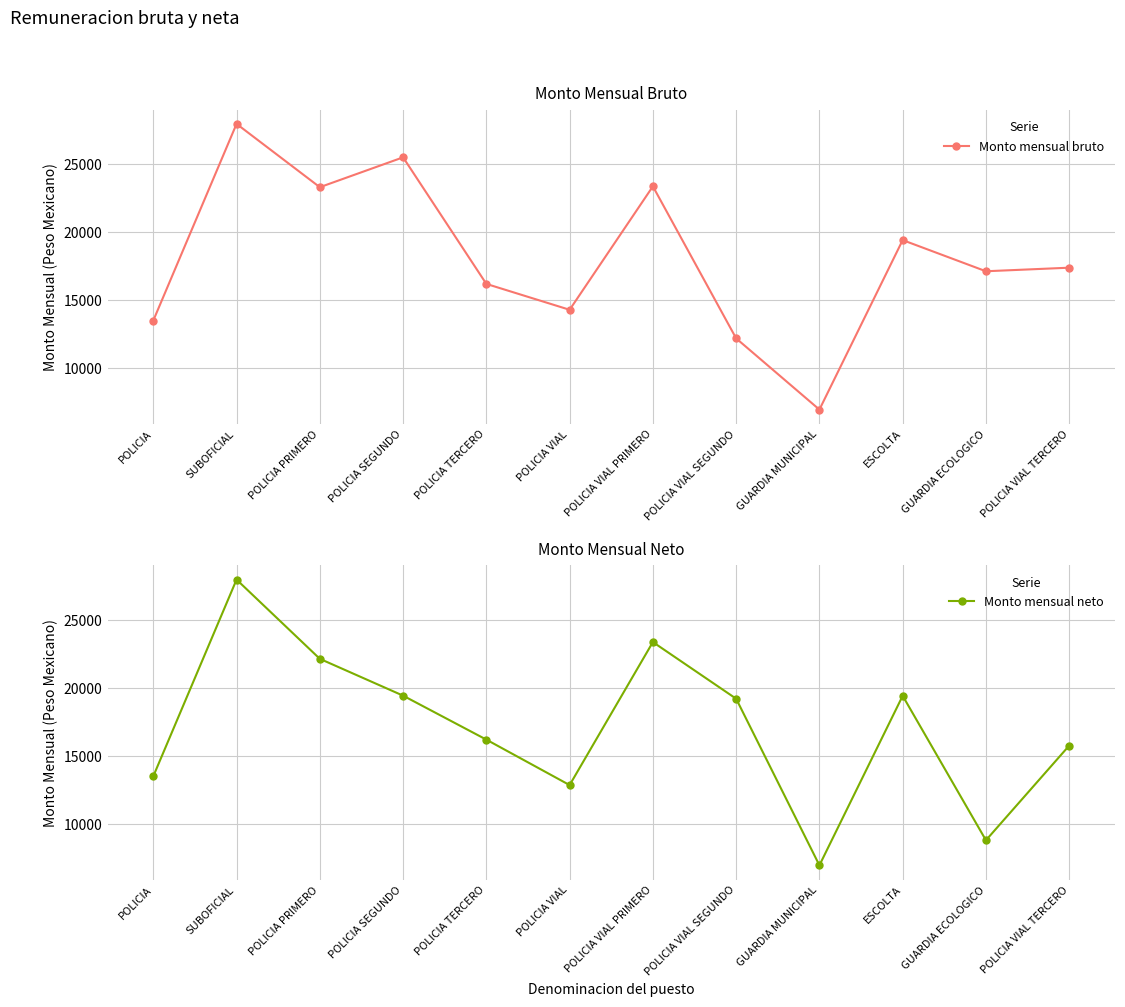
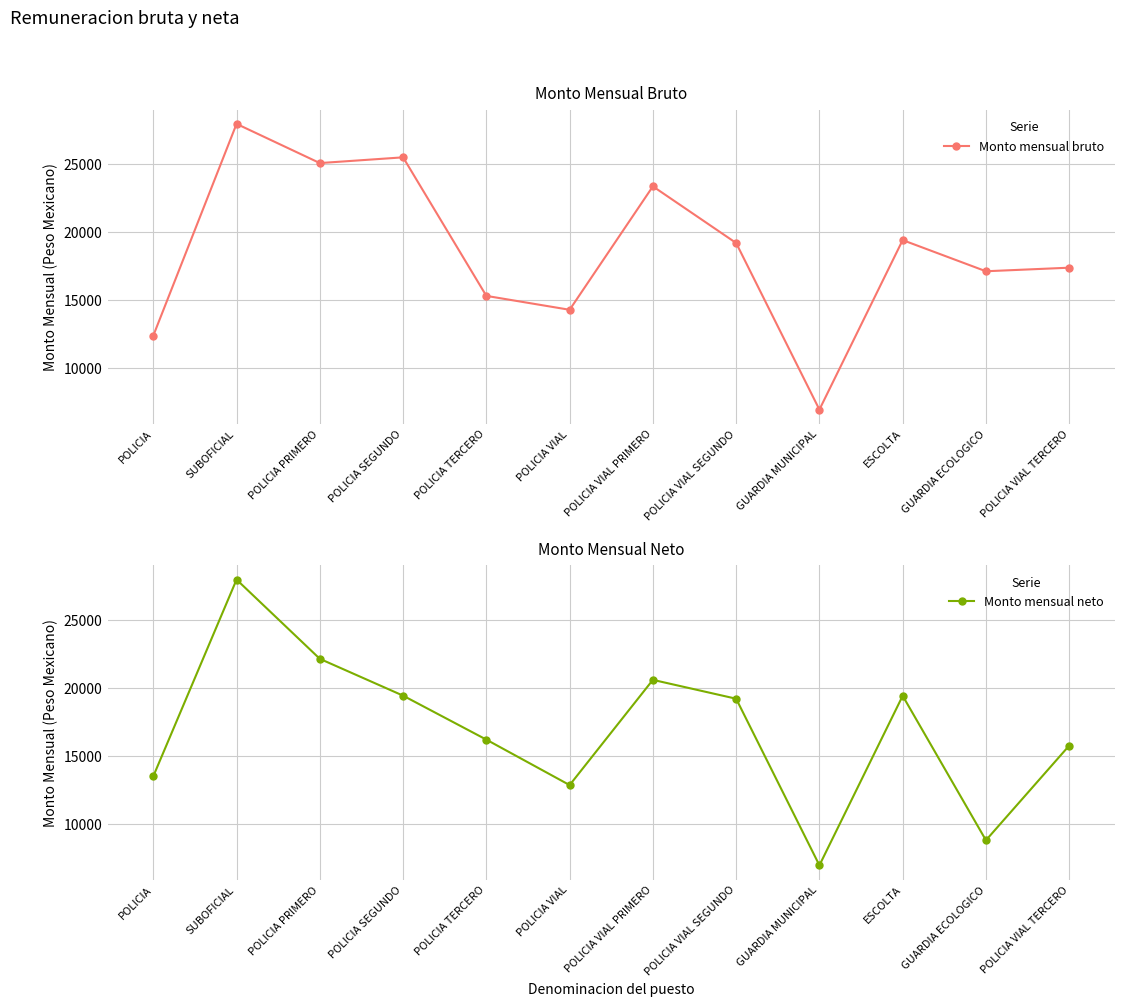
  {
    "Monto Mensual Bruto": {
-     "POLICIA": 13500,
+     "POLICIA": 12400,
      "SUBOFICIAL": 28000,
-     "POLICIA PRIMERO": 23300,
+     "POLICIA PRIMERO": 25100,
      "POLICIA SEGUNDO": 25500,
-     "POLICIA TERCERO": 16200,
+     "POLICIA TERCERO": 15300,
      "POLICIA VIAL": 14300,
      "POLICIA VIAL PRIMERO": 23400,
-     "POLICIA VIAL SEGUNDO": 12200,
+     "POLICIA VIAL SEGUNDO": 19200,
      "GUARDIA MUNICIPAL": 6900,
      "ESCOLTA": 19400,
      "GUARDIA ECOLOGICO": 17100,
      "POLICIA VIAL TERCERO": 17400
    },
    "Monto Mensual Neto": {
      "POLICIA": 13500,
      "SUBOFICIAL": 28000,
      "POLICIA PRIMERO": 22100,
      "POLICIA SEGUNDO": 19400,
      "POLICIA TERCERO": 16200,
      "POLICIA VIAL": 12800,
-     "POLICIA VIAL PRIMERO": 23400,
+     "POLICIA VIAL PRIMERO": 20600,
      "POLICIA VIAL SEGUNDO": 19200,
      "GUARDIA MUNICIPAL": 6900,
      "ESCOLTA": 19400,
      "GUARDIA ECOLOGICO": 8800,
      "POLICIA VIAL TERCERO": 15800
    }
  }
